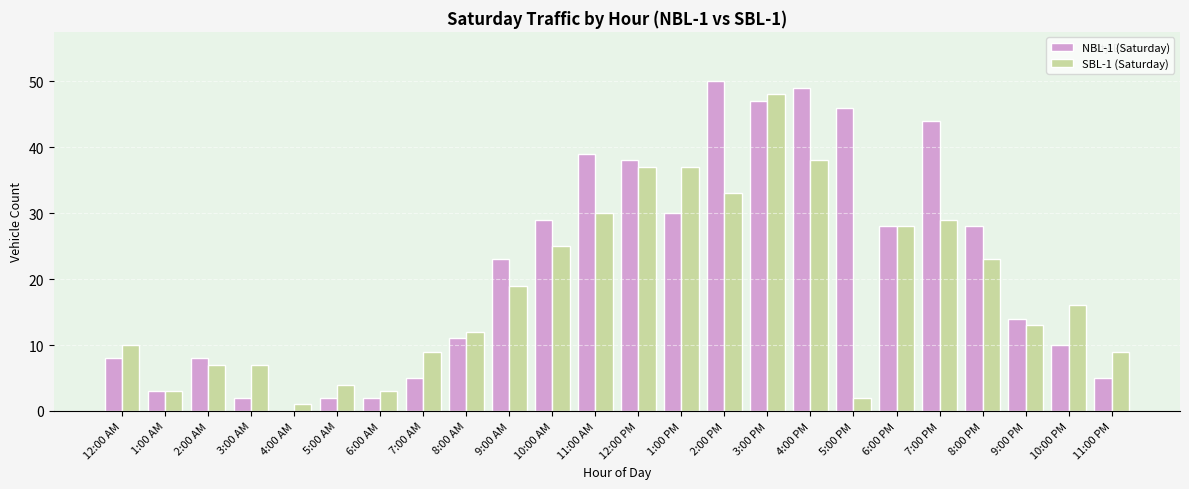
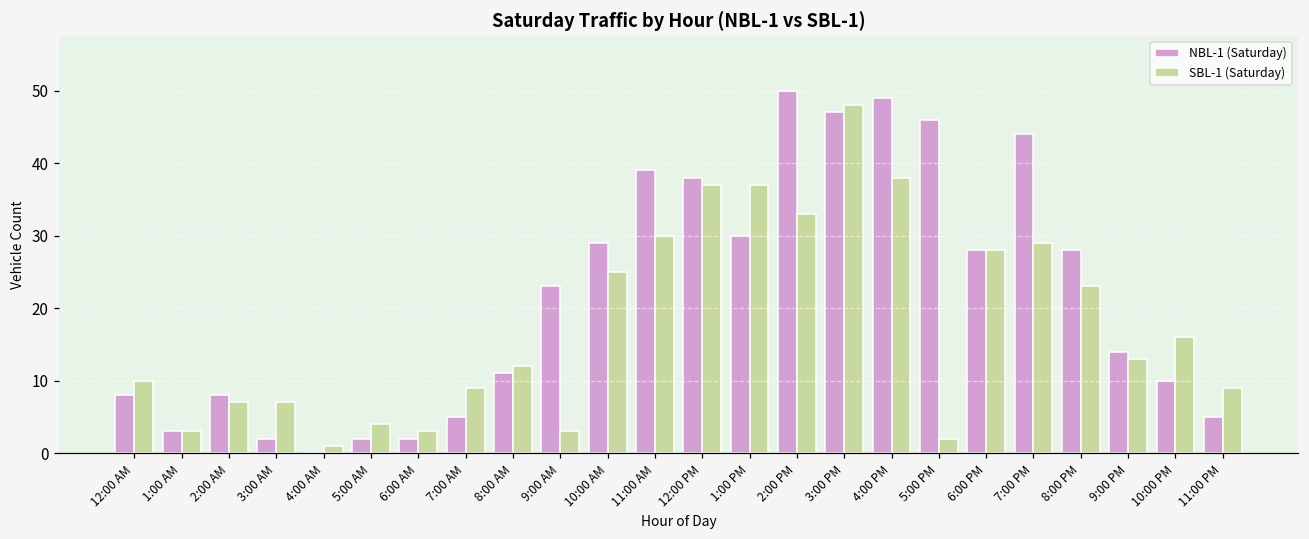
  {
    "NBL-1 (Saturday)": {
      "12:00 AM": 8,
      "1:00 AM": 3,
      "2:00 AM": 8,
      "3:00 AM": 2,
      "4:00 AM": 0,
      "5:00 AM": 2,
      "6:00 AM": 2,
      "7:00 AM": 5,
      "8:00 AM": 11,
      "9:00 AM": 23,
      "10:00 AM": 29,
      "11:00 AM": 39,
      "12:00 PM": 38,
      "1:00 PM": 30,
      "2:00 PM": 50,
      "3:00 PM": 47,
      "4:00 PM": 49,
      "5:00 PM": 46,
      "6:00 PM": 28,
      "7:00 PM": 44,
      "8:00 PM": 28,
      "9:00 PM": 14,
      "10:00 PM": 10,
      "11:00 PM": 5
    },
    "SBL-1 (Saturday)": {
      "12:00 AM": 10,
      "1:00 AM": 3,
      "2:00 AM": 7,
      "3:00 AM": 7,
      "4:00 AM": 1,
      "5:00 AM": 4,
      "6:00 AM": 3,
      "7:00 AM": 9,
      "8:00 AM": 12,
-     "9:00 AM": 19,
+     "9:00 AM": 3,
      "10:00 AM": 25,
      "11:00 AM": 30,
      "12:00 PM": 37,
      "1:00 PM": 37,
      "2:00 PM": 33,
      "3:00 PM": 48,
      "4:00 PM": 38,
      "5:00 PM": 2,
      "6:00 PM": 28,
      "7:00 PM": 29,
      "8:00 PM": 23,
      "9:00 PM": 13,
      "10:00 PM": 16,
      "11:00 PM": 9
    }
  }
